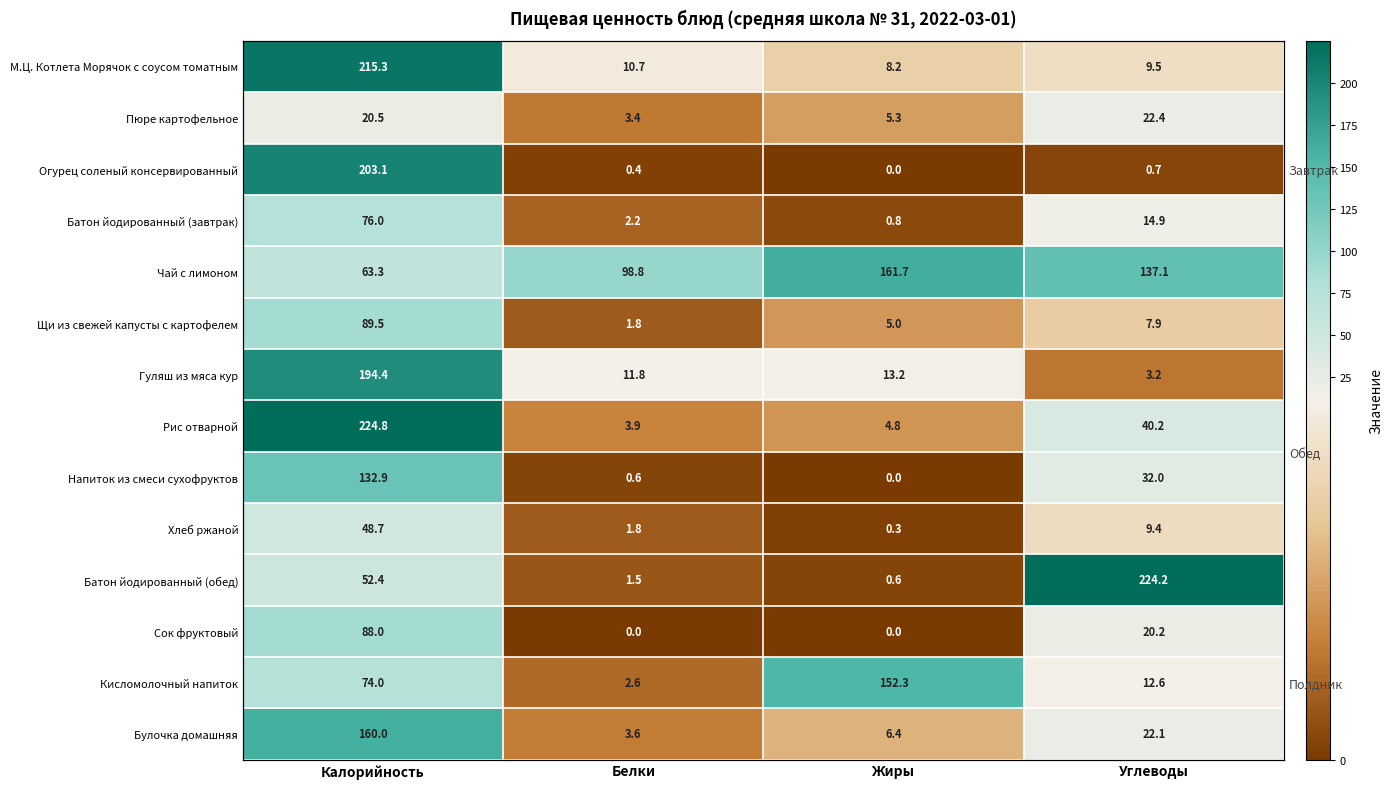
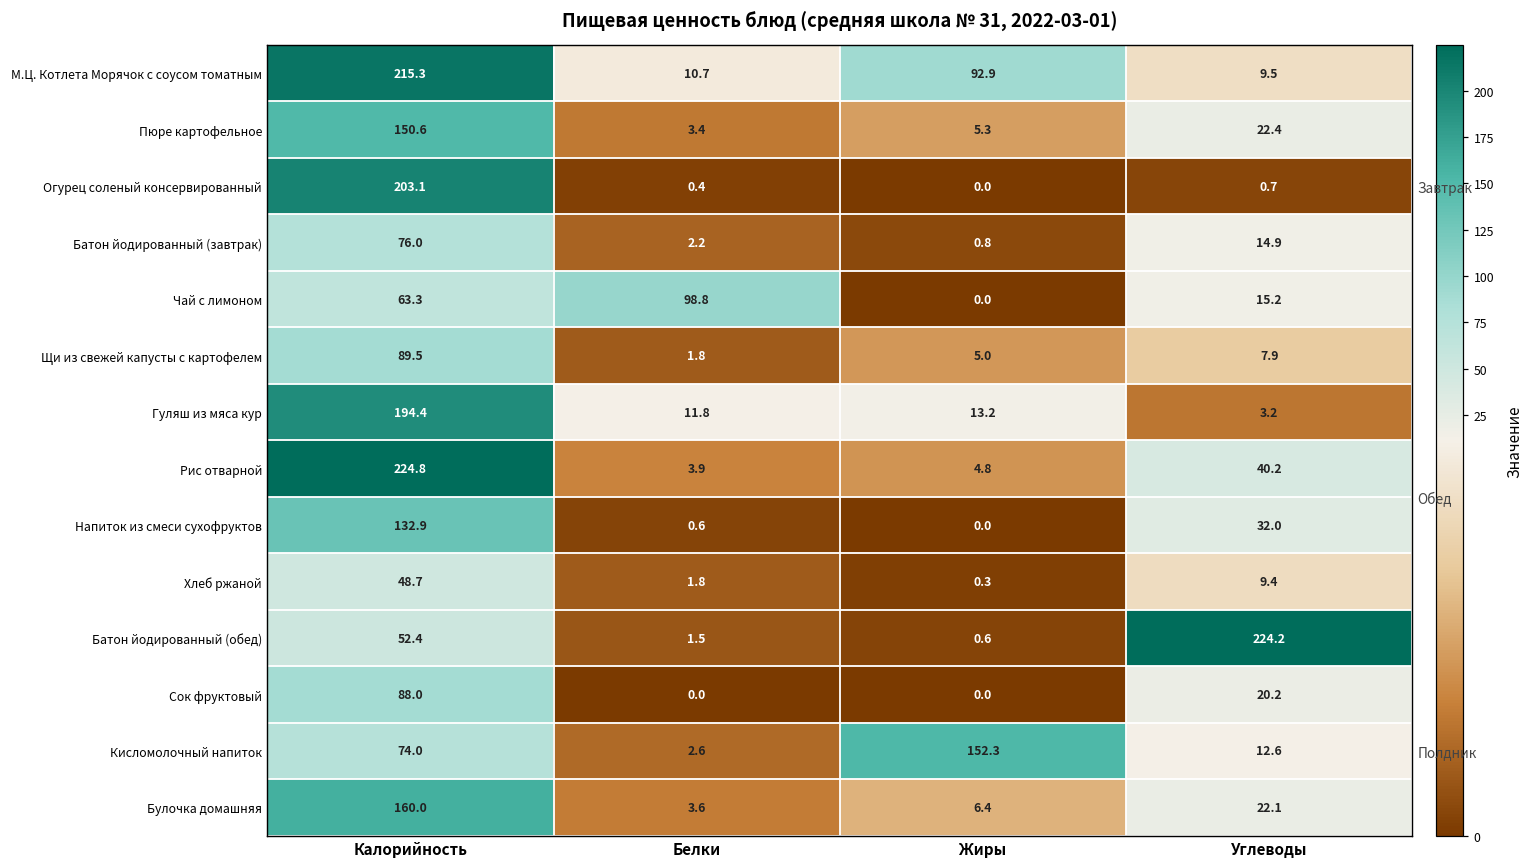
  {
    "М.Ц. Котлета Морячок с соусом томатным": {
      "Калорийность": 215.3,
      "Белки": 10.7,
-     "Жиры": 8.2,
+     "Жиры": 92.9,
      "Углеводы": 9.5
    },
    "Пюре картофельное": {
-     "Калорийность": 20.5,
+     "Калорийность": 150.6,
      "Белки": 3.4,
      "Жиры": 5.3,
      "Углеводы": 22.4
    },
    "Огурец соленый консервированный": {
      "Калорийность": 203.1,
      "Белки": 0.4,
      "Жиры": 0.0,
      "Углеводы": 0.7
    },
    "Батон йодированный (завтрак)": {
      "Калорийность": 76.0,
      "Белки": 2.2,
      "Жиры": 0.8,
      "Углеводы": 14.9
    },
    "Чай с лимоном": {
      "Калорийность": 63.3,
      "Белки": 98.8,
-     "Жиры": 161.7,
-     "Углеводы": 137.1
+     "Жиры": 0.0,
+     "Углеводы": 15.2
    },
    "Щи из свежей капусты с картофелем": {
      "Калорийность": 89.5,
      "Белки": 1.8,
      "Жиры": 5.0,
      "Углеводы": 7.9
    },
    "Гуляш из мяса кур": {
      "Калорийность": 194.4,
      "Белки": 11.8,
      "Жиры": 13.2,
      "Углеводы": 3.2
    },
    "Рис отварной": {
      "Калорийность": 224.8,
      "Белки": 3.9,
      "Жиры": 4.8,
      "Углеводы": 40.2
    },
    "Напиток из смеси сухофруктов": {
      "Калорийность": 132.9,
      "Белки": 0.6,
      "Жиры": 0.0,
      "Углеводы": 32.0
    },
    "Хлеб ржаной": {
      "Калорийность": 48.7,
      "Белки": 1.8,
      "Жиры": 0.3,
      "Углеводы": 9.4
    },
    "Батон йодированный (обед)": {
      "Калорийность": 52.4,
      "Белки": 1.5,
      "Жиры": 0.6,
      "Углеводы": 224.2
    },
    "Сок фруктовый": {
      "Калорийность": 88.0,
      "Белки": 0.0,
      "Жиры": 0.0,
      "Углеводы": 20.2
    },
    "Кисломолочный напиток": {
      "Калорийность": 74.0,
      "Белки": 2.6,
      "Жиры": 152.3,
      "Углеводы": 12.6
    },
    "Булочка домашняя": {
      "Калорийность": 160.0,
      "Белки": 3.6,
      "Жиры": 6.4,
      "Углеводы": 22.1
    }
  }
